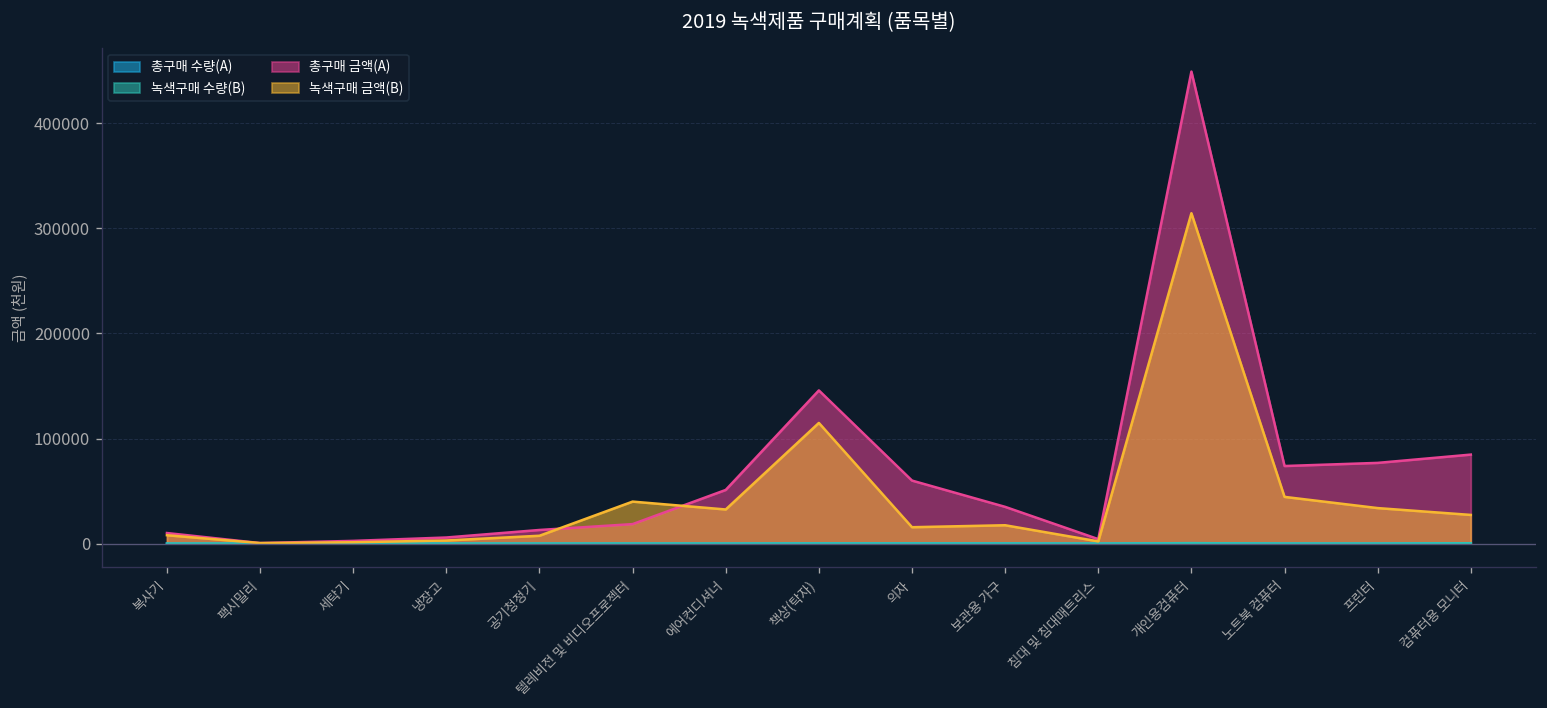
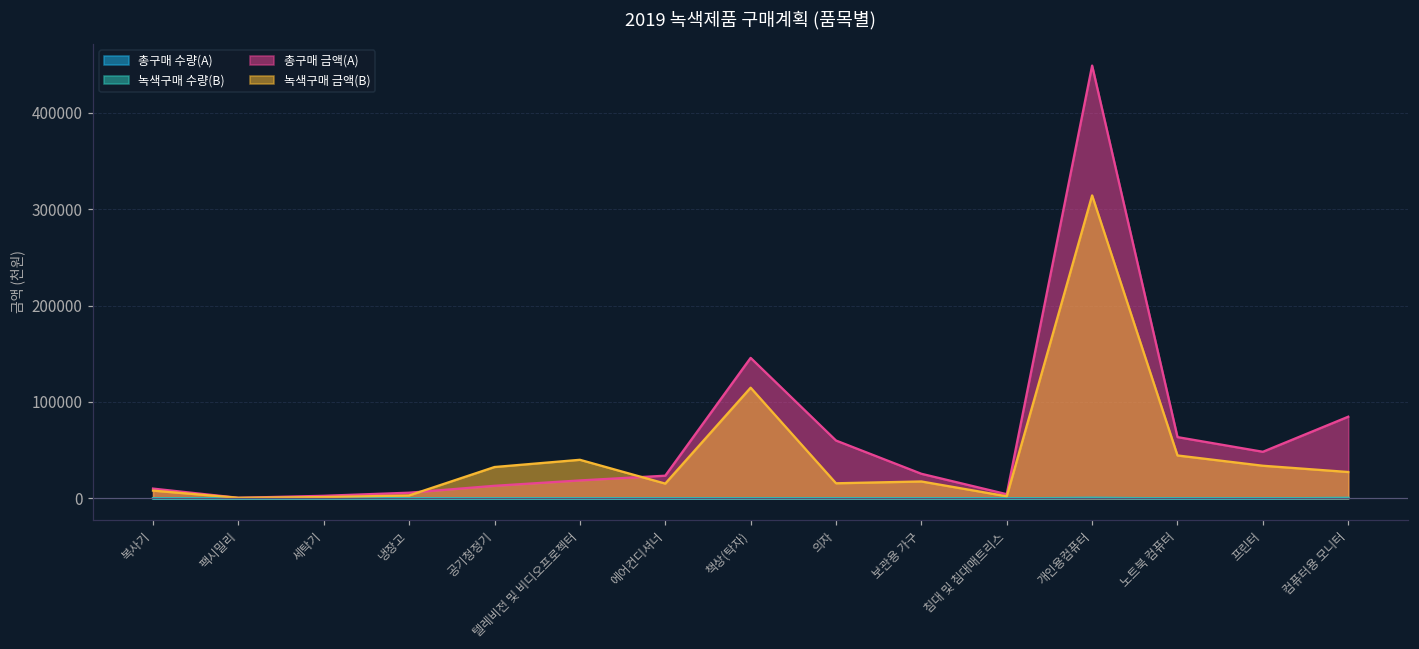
  {
    "녹색구매 수량(B)": {
      "복사기": 0,
      "냉장고": 0,
      "공기청정기": 0,
      "텔레비전 및 비디오프로젝터": 0,
      "에어컨디셔너": 0,
      "책상(탁자)": 0,
      "의자": 0,
      "보관용 가구": 0,
      "개인용컴퓨터": 0,
      "노트북 컴퓨터": 0,
      "프린터": 0,
      "컴퓨터용 모니터": 0
    },
    "총구매 금액(A)": {
      "공기청정기": 10000,
      "텔레비전 및 비디오프로젝터": 20000,
-     "에어컨디셔너": 50000,
+     "에어컨디셔너": 20000,
      "책상(탁자)": 150000,
      "의자": 60000,
-     "보관용 가구": 40000,
+     "보관용 가구": 30000,
      "개인용컴퓨터": 450000,
-     "노트북 컴퓨터": 70000,
-     "프린터": 80000,
+     "노트북 컴퓨터": 60000,
+     "프린터": 50000,
      "컴퓨터용 모니터": 80000
    },
    "녹색구매 금액(B)": {
-     "공기청정기": 10000,
+     "공기청정기": 30000,
      "텔레비전 및 비디오프로젝터": 40000,
-     "에어컨디셔너": 30000,
+     "에어컨디셔너": 20000,
      "책상(탁자)": 110000,
      "의자": 20000,
      "보관용 가구": 20000,
      "개인용컴퓨터": 310000,
      "노트북 컴퓨터": 40000,
      "프린터": 30000,
      "컴퓨터용 모니터": 30000
    }
  }
